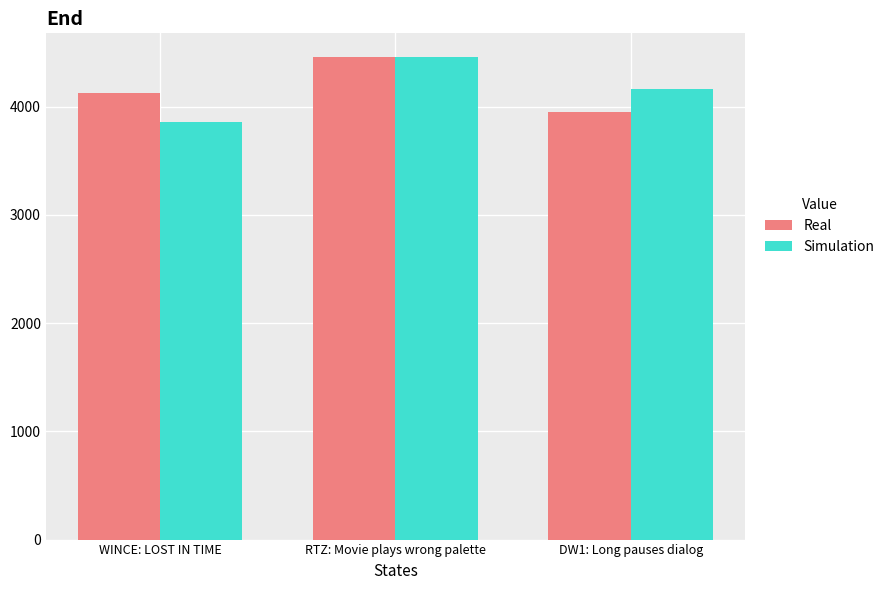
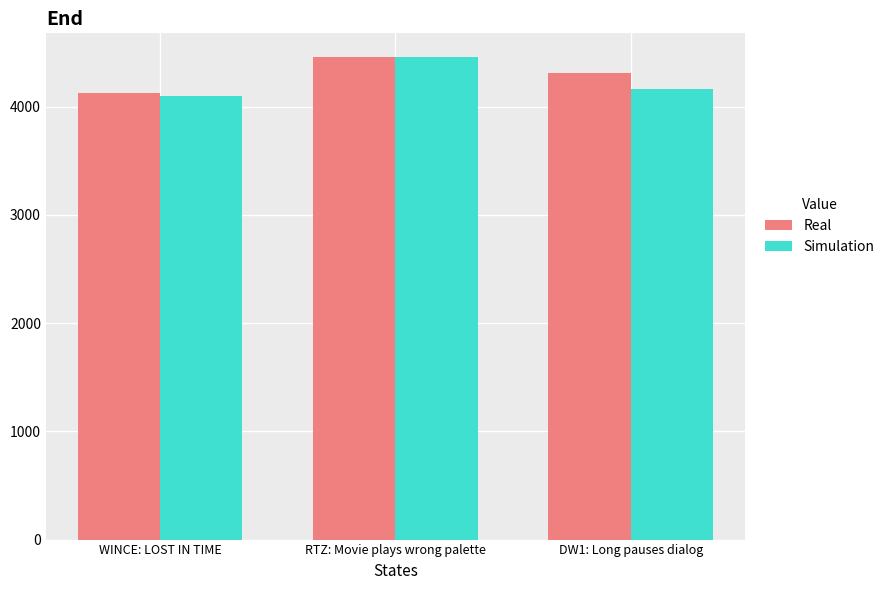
  {
    "Real": {
      "WINCE: LOST IN TIME": 4130,
      "RTZ: Movie plays wrong palette": 4460,
-     "DW1: Long pauses dialog": 3950
+     "DW1: Long pauses dialog": 4310
    },
    "Simulation": {
-     "WINCE: LOST IN TIME": 3860,
+     "WINCE: LOST IN TIME": 4100,
      "RTZ: Movie plays wrong palette": 4460,
      "DW1: Long pauses dialog": 4170
    }
  }
